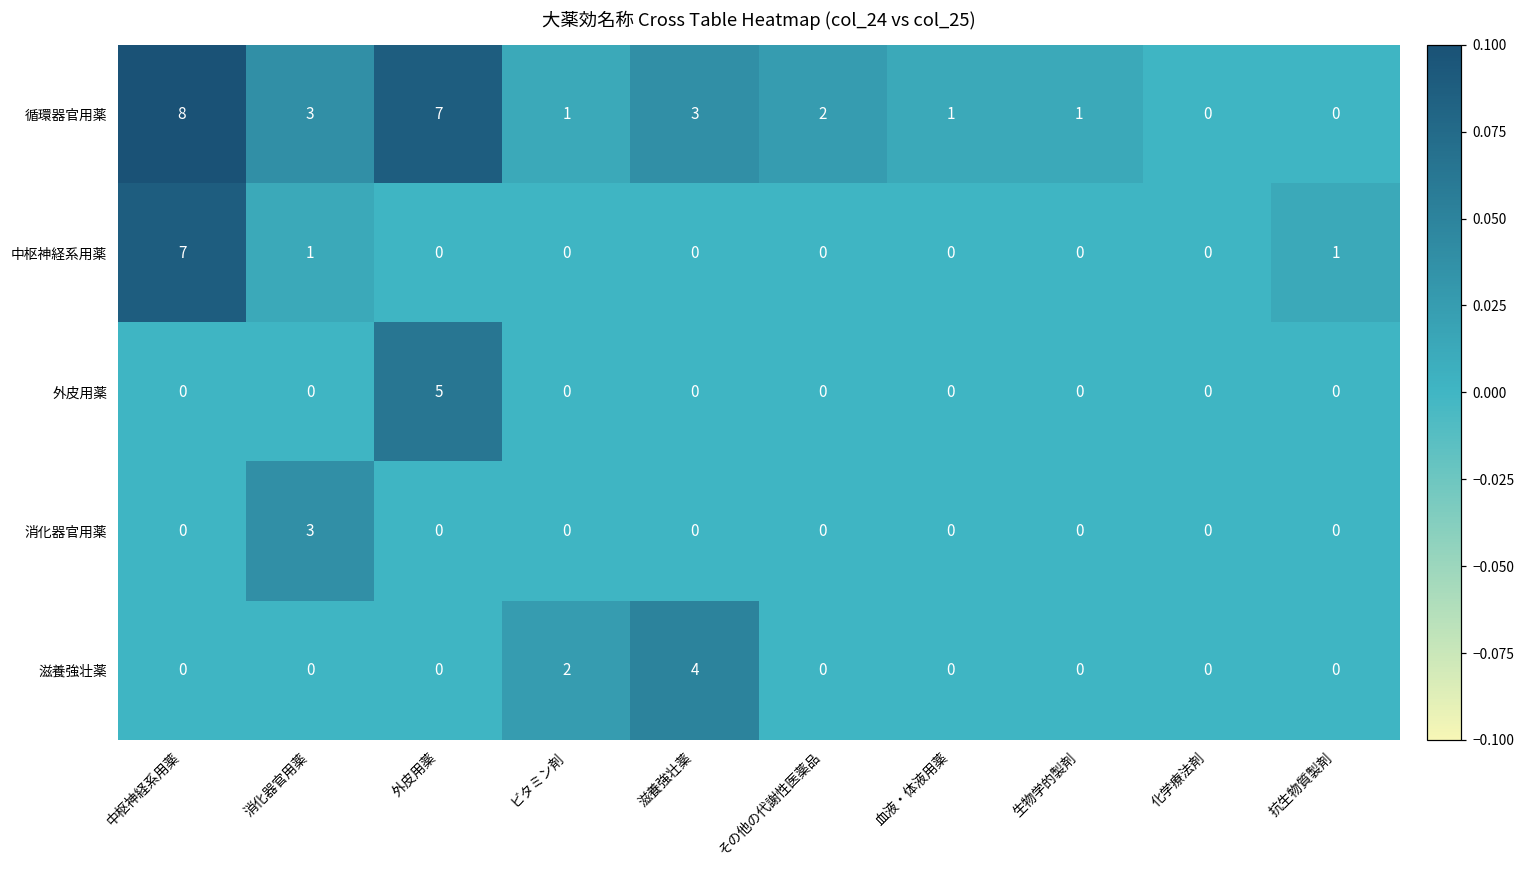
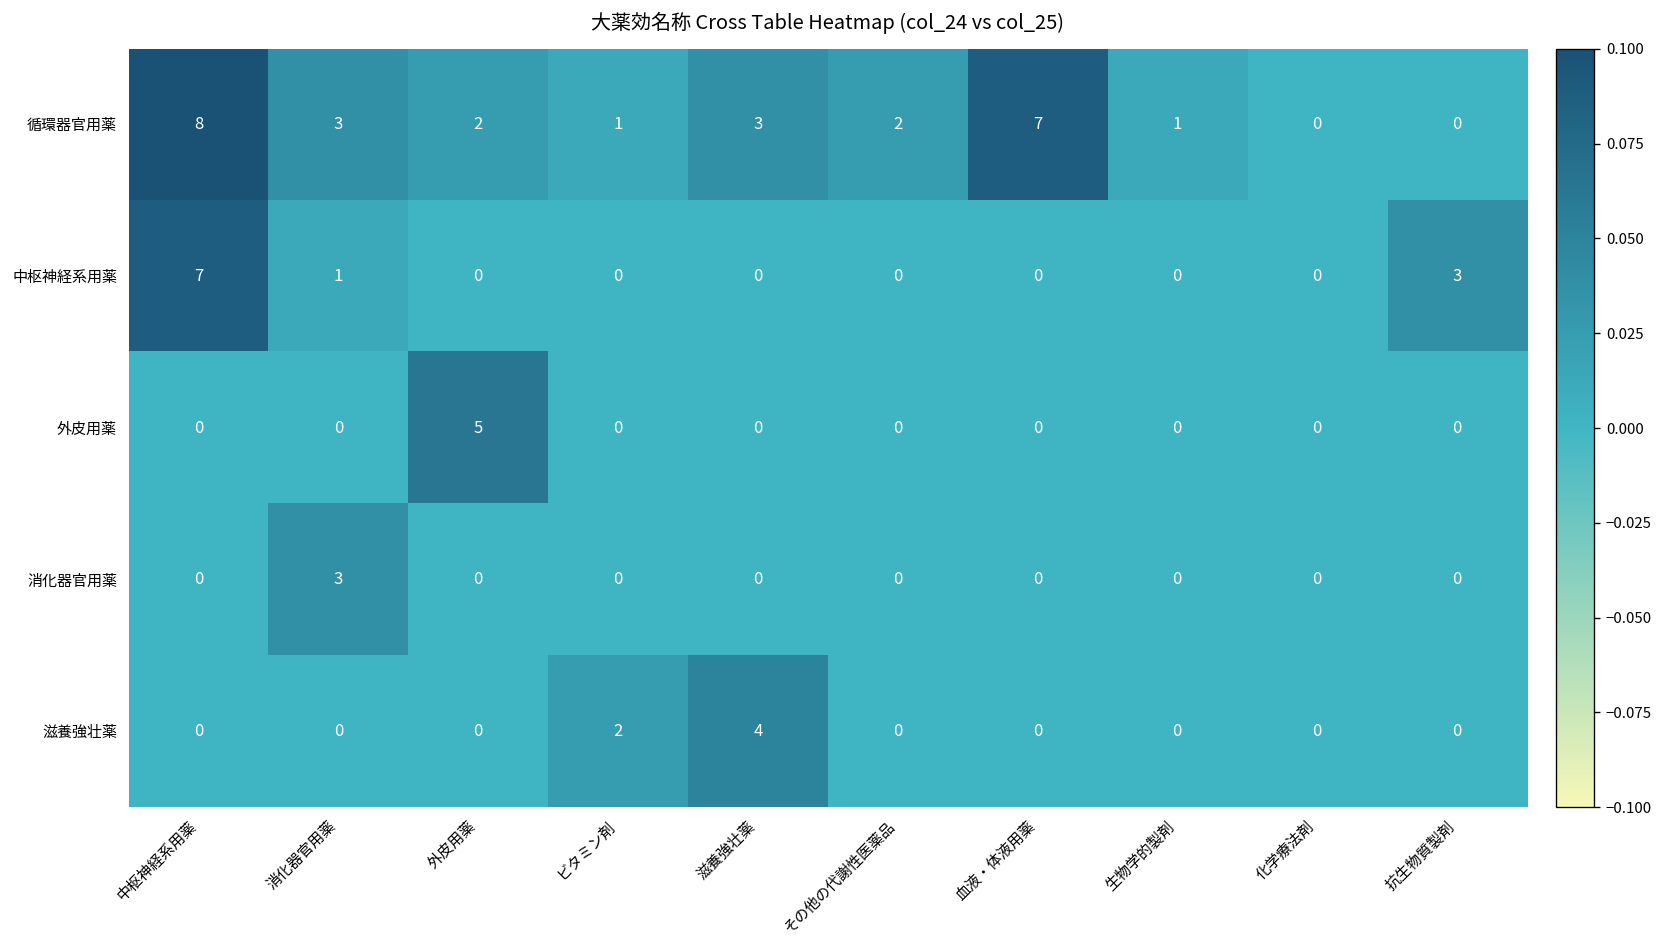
  {
    "循環器官用薬": {
      "中枢神経系用薬": 8,
      "消化器官用薬": 3,
-     "外皮用薬": 7,
+     "外皮用薬": 2,
      "ビタミン剤": 1,
      "滋養強壮薬": 3,
      "その他の代謝性医薬品": 2,
-     "血液・体液用薬": 1,
+     "血液・体液用薬": 7,
      "生物学的製剤": 1,
      "化学療法剤": 0,
      "抗生物質製剤": 0
    },
    "中枢神経系用薬": {
      "中枢神経系用薬": 7,
      "消化器官用薬": 1,
      "外皮用薬": 0,
      "ビタミン剤": 0,
      "滋養強壮薬": 0,
      "その他の代謝性医薬品": 0,
      "血液・体液用薬": 0,
      "生物学的製剤": 0,
      "化学療法剤": 0,
-     "抗生物質製剤": 1
+     "抗生物質製剤": 3
    },
    "外皮用薬": {
      "中枢神経系用薬": 0,
      "消化器官用薬": 0,
      "外皮用薬": 5,
      "ビタミン剤": 0,
      "滋養強壮薬": 0,
      "その他の代謝性医薬品": 0,
      "血液・体液用薬": 0,
      "生物学的製剤": 0,
      "化学療法剤": 0,
      "抗生物質製剤": 0
    },
    "消化器官用薬": {
      "中枢神経系用薬": 0,
      "消化器官用薬": 3,
      "外皮用薬": 0,
      "ビタミン剤": 0,
      "滋養強壮薬": 0,
      "その他の代謝性医薬品": 0,
      "血液・体液用薬": 0,
      "生物学的製剤": 0,
      "化学療法剤": 0,
      "抗生物質製剤": 0
    },
    "滋養強壮薬": {
      "中枢神経系用薬": 0,
      "消化器官用薬": 0,
      "外皮用薬": 0,
      "ビタミン剤": 2,
      "滋養強壮薬": 4,
      "その他の代謝性医薬品": 0,
      "血液・体液用薬": 0,
      "生物学的製剤": 0,
      "化学療法剤": 0,
      "抗生物質製剤": 0
    }
  }
